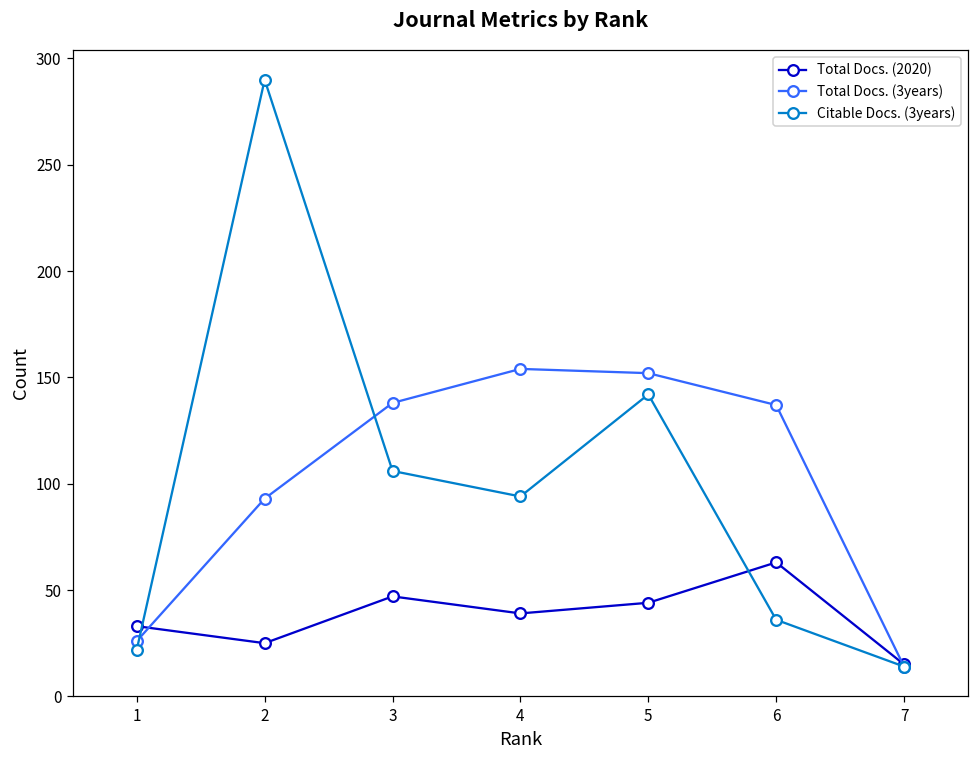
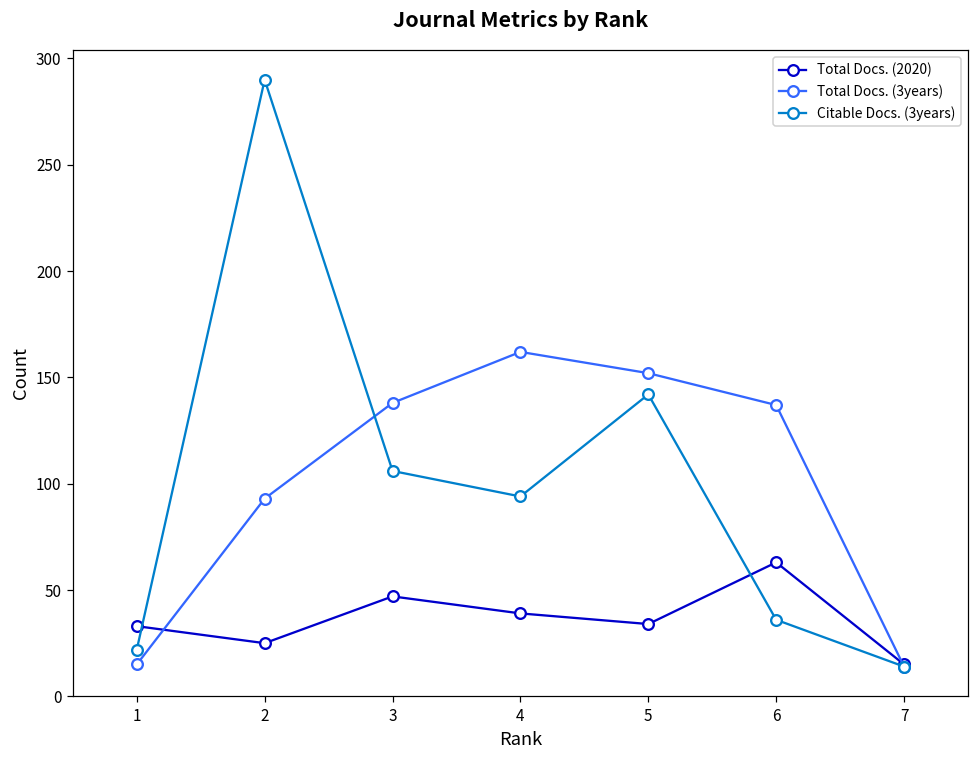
  {
    "Total Docs. (2020)": {
      "1": 33,
      "2": 25,
      "3": 47,
      "4": 39,
-     "5": 44,
+     "5": 34,
      "6": 63
    },
    "Total Docs. (3years)": {
-     "1": 26,
+     "1": 15,
      "2": 93,
      "3": 138,
-     "4": 154,
+     "4": 162,
      "5": 152,
      "6": 137
    },
    "Citable Docs. (3years)": {
      "1": 22,
      "2": 290,
      "3": 106,
      "4": 94,
      "5": 142,
      "6": 36
    }
  }
